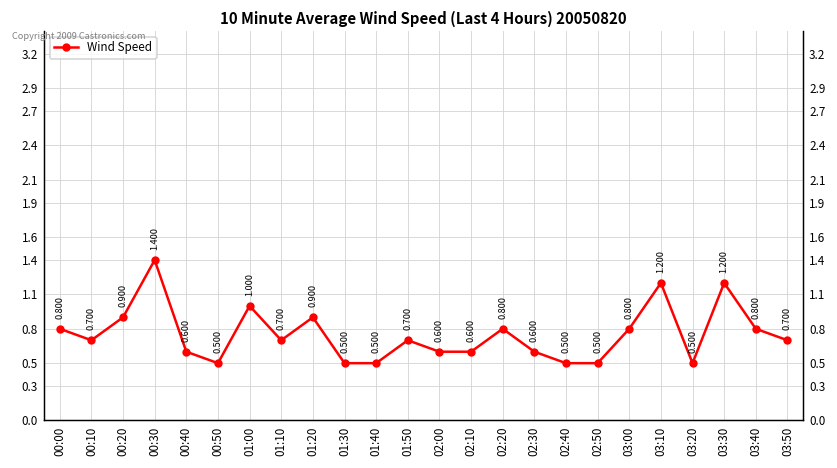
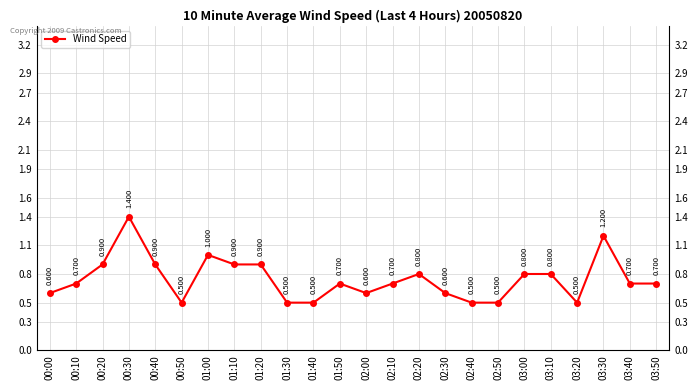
  {
-   "00:00": 0.800,
+   "00:00": 0.600,
    "00:10": 0.700,
    "00:20": 0.900,
    "00:30": 1.400,
-   "00:40": 0.600,
+   "00:40": 0.900,
    "00:50": 0.500,
    "01:00": 1.000,
-   "01:10": 0.700,
+   "01:10": 0.900,
    "01:20": 0.900,
    "01:30": 0.500,
    "01:40": 0.500,
    "01:50": 0.700,
    "02:00": 0.600,
-   "02:10": 0.600,
+   "02:10": 0.700,
    "02:20": 0.800,
    "02:30": 0.600,
    "02:40": 0.500,
    "02:50": 0.500,
    "03:00": 0.800,
-   "03:10": 1.200,
+   "03:10": 0.800,
    "03:20": 0.500,
    "03:30": 1.200,
-   "03:40": 0.800,
+   "03:40": 0.700,
    "03:50": 0.700
  }
